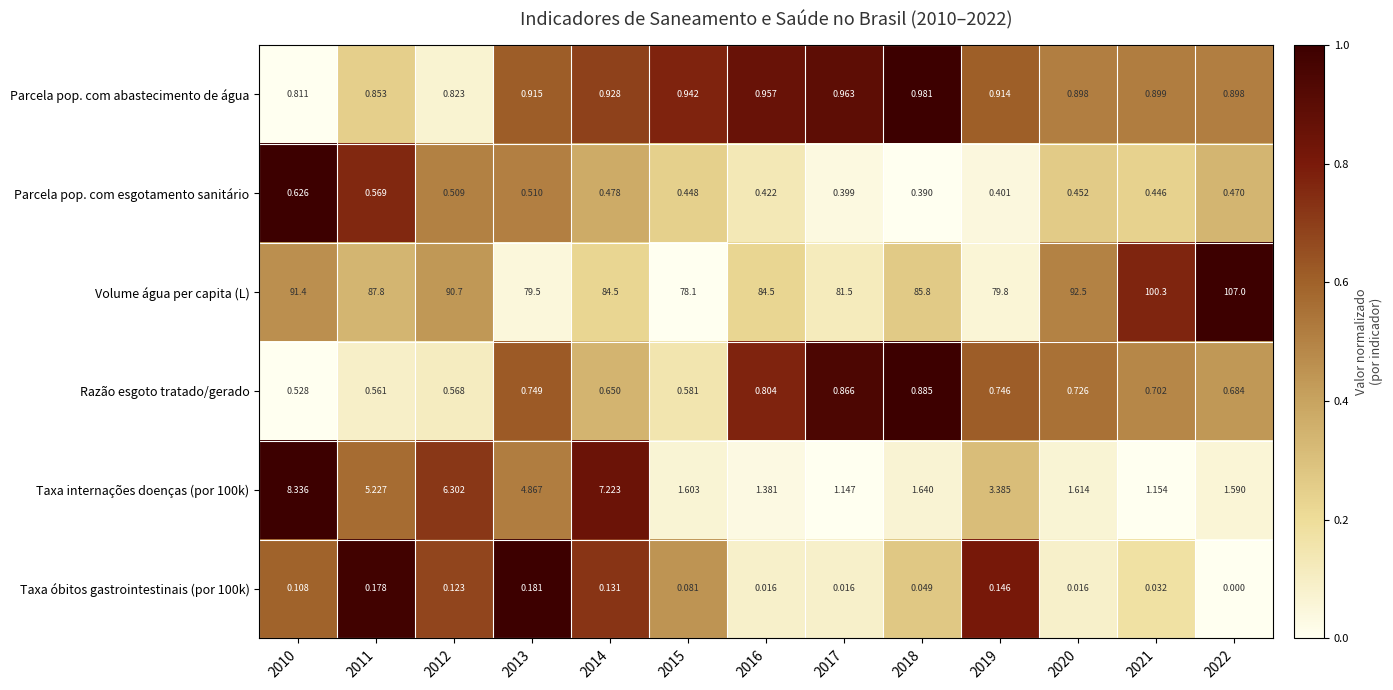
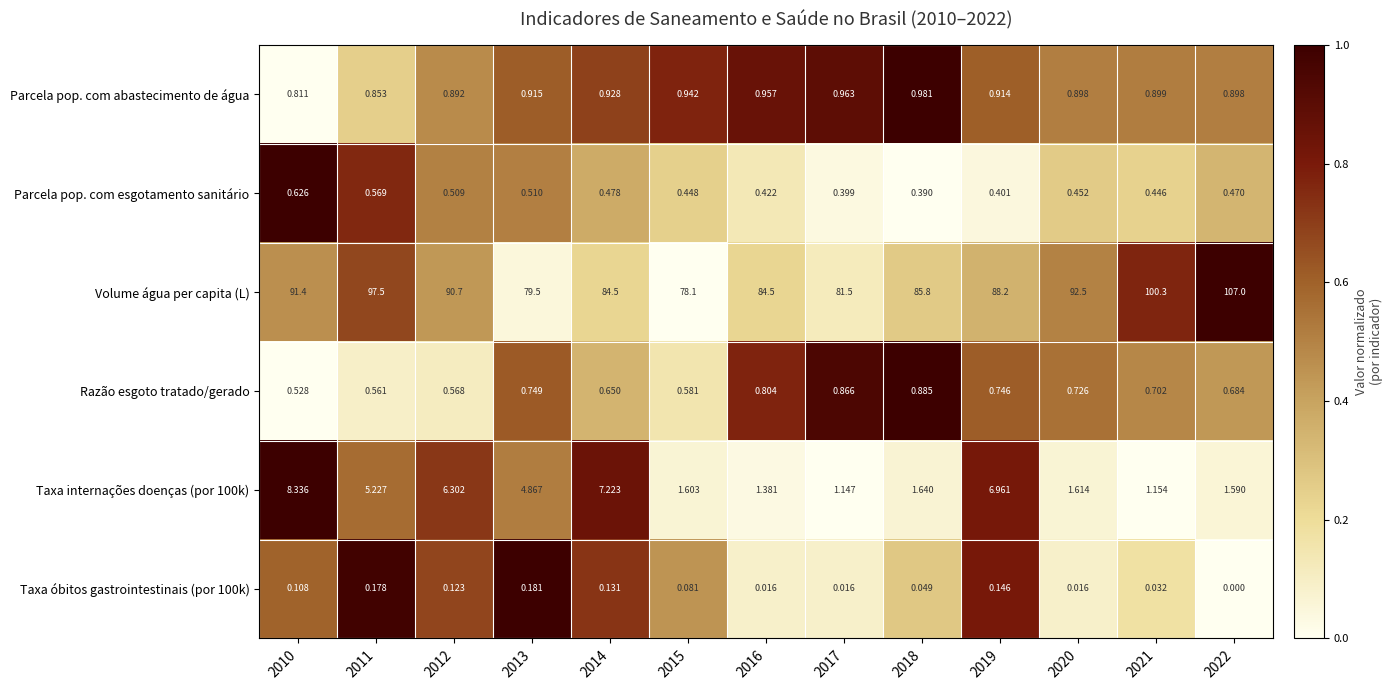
  {
    "Parcela pop. com abastecimento de água": {
      "2010": 0.811,
      "2011": 0.853,
-     "2012": 0.823,
+     "2012": 0.892,
      "2013": 0.915,
      "2014": 0.928,
      "2015": 0.942,
      "2016": 0.957,
      "2017": 0.963,
      "2018": 0.981,
      "2019": 0.914,
      "2020": 0.898,
      "2021": 0.899,
      "2022": 0.898
    },
    "Parcela pop. com esgotamento sanitário": {
      "2010": 0.626,
      "2011": 0.569,
      "2012": 0.509,
      "2013": 0.510,
      "2014": 0.478,
      "2015": 0.448,
      "2016": 0.422,
      "2017": 0.399,
      "2018": 0.390,
      "2019": 0.401,
      "2020": 0.452,
      "2021": 0.446,
      "2022": 0.470
    },
    "Volume água per capita (L)": {
      "2010": 91.4,
-     "2011": 87.8,
+     "2011": 97.5,
      "2012": 90.7,
      "2013": 79.5,
      "2014": 84.5,
      "2015": 78.1,
      "2016": 84.5,
      "2017": 81.5,
      "2018": 85.8,
-     "2019": 79.8,
+     "2019": 88.2,
      "2020": 92.5,
      "2021": 100.3,
      "2022": 107.0
    },
    "Razão esgoto tratado/gerado": {
      "2010": 0.528,
      "2011": 0.561,
      "2012": 0.568,
      "2013": 0.749,
      "2014": 0.650,
      "2015": 0.581,
      "2016": 0.804,
      "2017": 0.866,
      "2018": 0.885,
      "2019": 0.746,
      "2020": 0.726,
      "2021": 0.702,
      "2022": 0.684
    },
    "Taxa internações doenças (por 100k)": {
      "2010": 8.336,
      "2011": 5.227,
      "2012": 6.302,
      "2013": 4.867,
      "2014": 7.223,
      "2015": 1.603,
      "2016": 1.381,
      "2017": 1.147,
      "2018": 1.640,
-     "2019": 3.385,
+     "2019": 6.961,
      "2020": 1.614,
      "2021": 1.154,
      "2022": 1.590
    },
    "Taxa óbitos gastrointestinais (por 100k)": {
      "2010": 0.108,
      "2011": 0.178,
      "2012": 0.123,
      "2013": 0.181,
      "2014": 0.131,
      "2015": 0.081,
      "2016": 0.016,
      "2017": 0.016,
      "2018": 0.049,
      "2019": 0.146,
      "2020": 0.016,
      "2021": 0.032,
      "2022": 0.000
    }
  }
